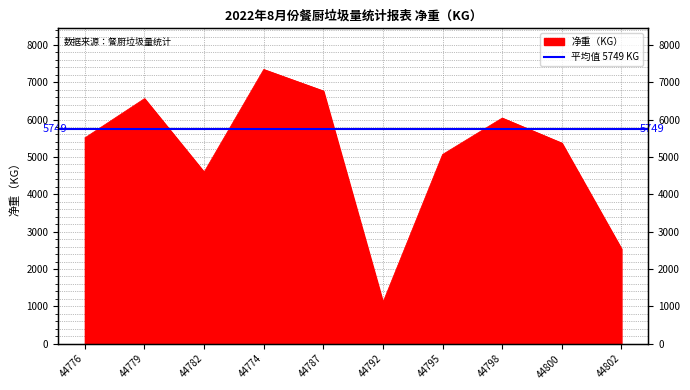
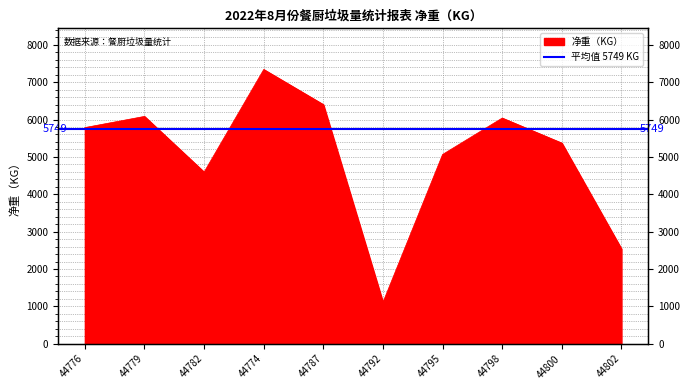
  {
-   "44776": 5500,
-   "44779": 6600,
+   "44776": 5800,
+   "44779": 6100,
    "44782": 4600,
    "44774": 7300,
-   "44787": 6800,
+   "44787": 6400,
    "44792": 1100,
    "44795": 5100,
    "44798": 6000,
    "44800": 5400,
    "44802": 2500
  }
